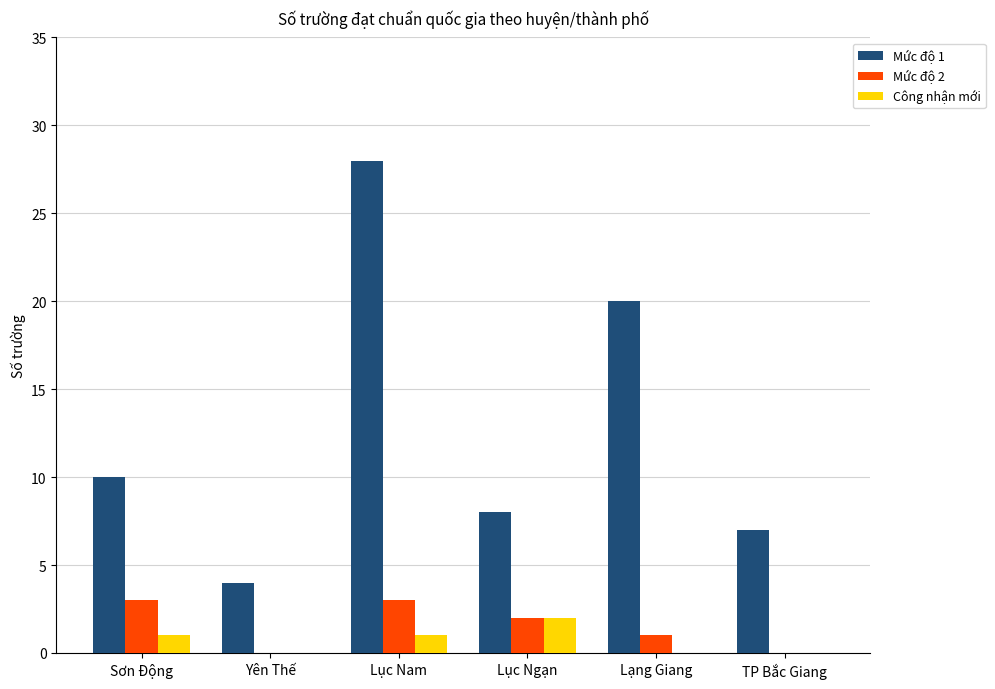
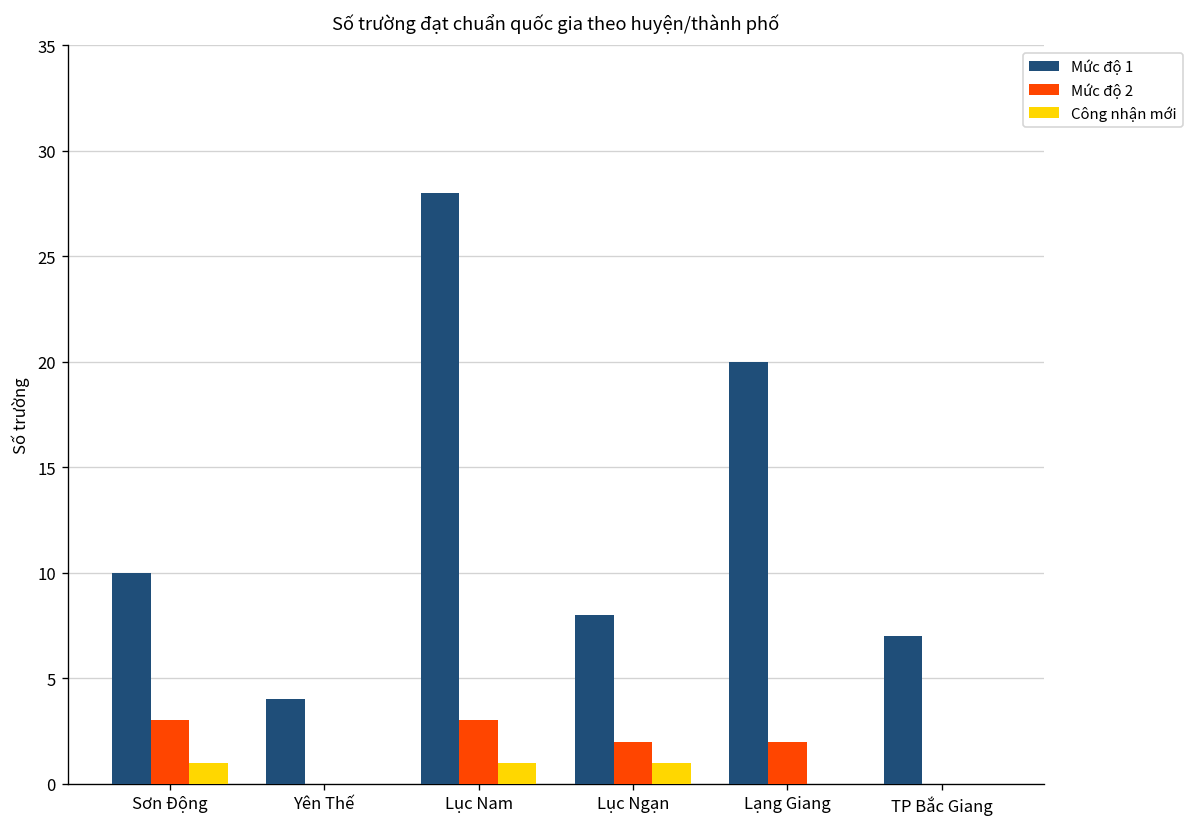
  {
    "Mức độ 1": {
      "Sơn Động": 10,
      "Yên Thế": 4,
      "Lục Nam": 28,
      "Lục Ngạn": 8,
      "Lạng Giang": 20,
      "TP Bắc Giang": 7
    },
    "Mức độ 2": {
      "Sơn Động": 3,
      "Yên Thế": 0,
      "Lục Nam": 3,
      "Lục Ngạn": 2,
-     "Lạng Giang": 1,
+     "Lạng Giang": 2,
      "TP Bắc Giang": 0
    },
    "Công nhận mới": {
      "Sơn Động": 1,
      "Yên Thế": 0,
      "Lục Nam": 1,
-     "Lục Ngạn": 2,
+     "Lục Ngạn": 1,
      "Lạng Giang": 0,
      "TP Bắc Giang": 0
    }
  }
